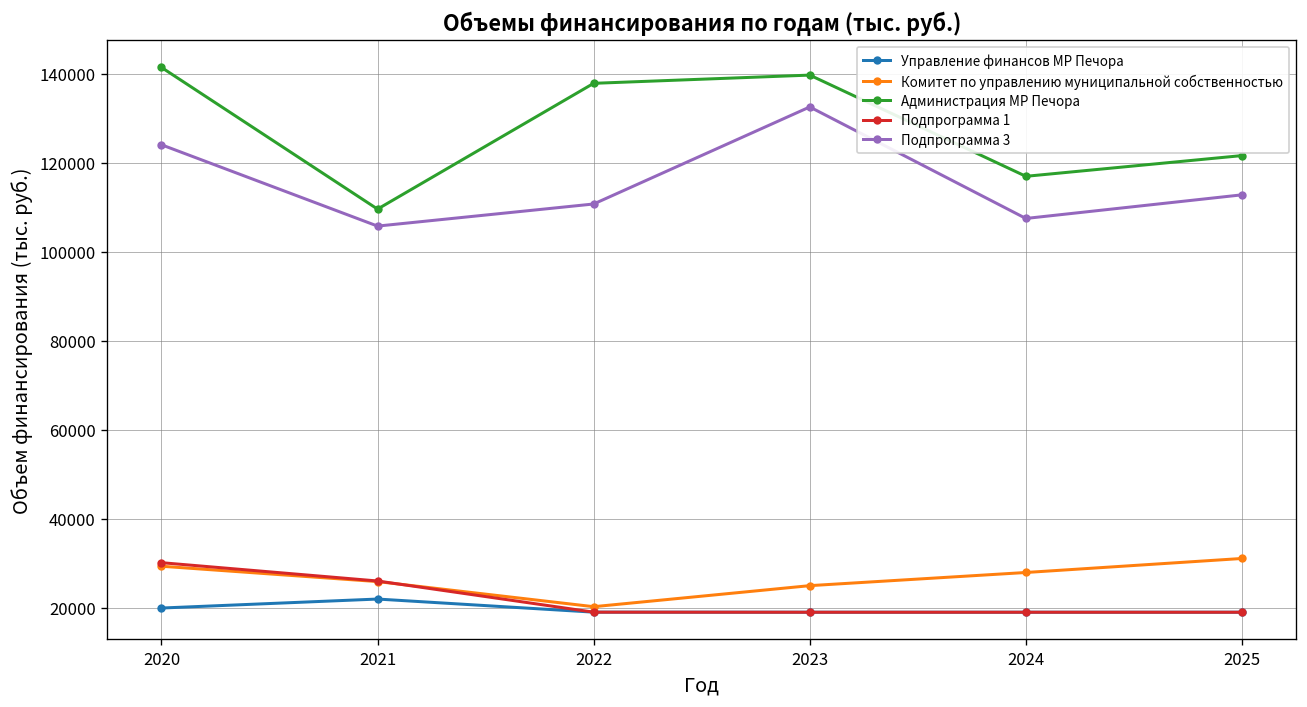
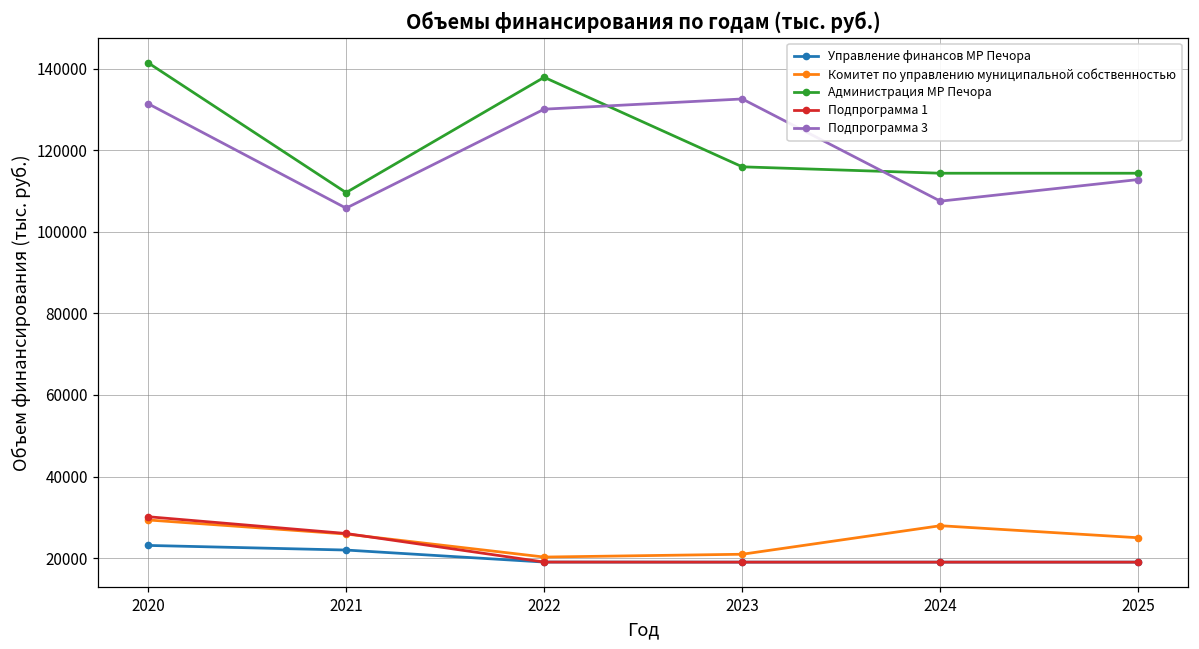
  {
    "Управление финансов МР Печора": {
-     "2020": 20000,
+     "2020": 23000,
      "2021": 22000
    },
    "Комитет по управлению муниципальной собственностью": {
      "2020": 29000,
      "2022": 20000,
-     "2023": 25000,
+     "2023": 21000,
      "2024": 28000,
-     "2025": 31000
+     "2025": 25000
    },
    "Администрация МР Печора": {
      "2020": 141000,
      "2021": 110000,
      "2022": 138000,
-     "2023": 140000,
-     "2024": 117000,
-     "2025": 122000
+     "2023": 116000,
+     "2024": 114000,
+     "2025": 114000
    },
    "Подпрограмма 1": {
      "2020": 30000
    },
    "Подпрограмма 3": {
-     "2020": 124000,
+     "2020": 131000,
      "2021": 106000,
-     "2022": 111000,
+     "2022": 130000,
      "2023": 133000,
      "2024": 108000,
      "2025": 113000
    }
  }
